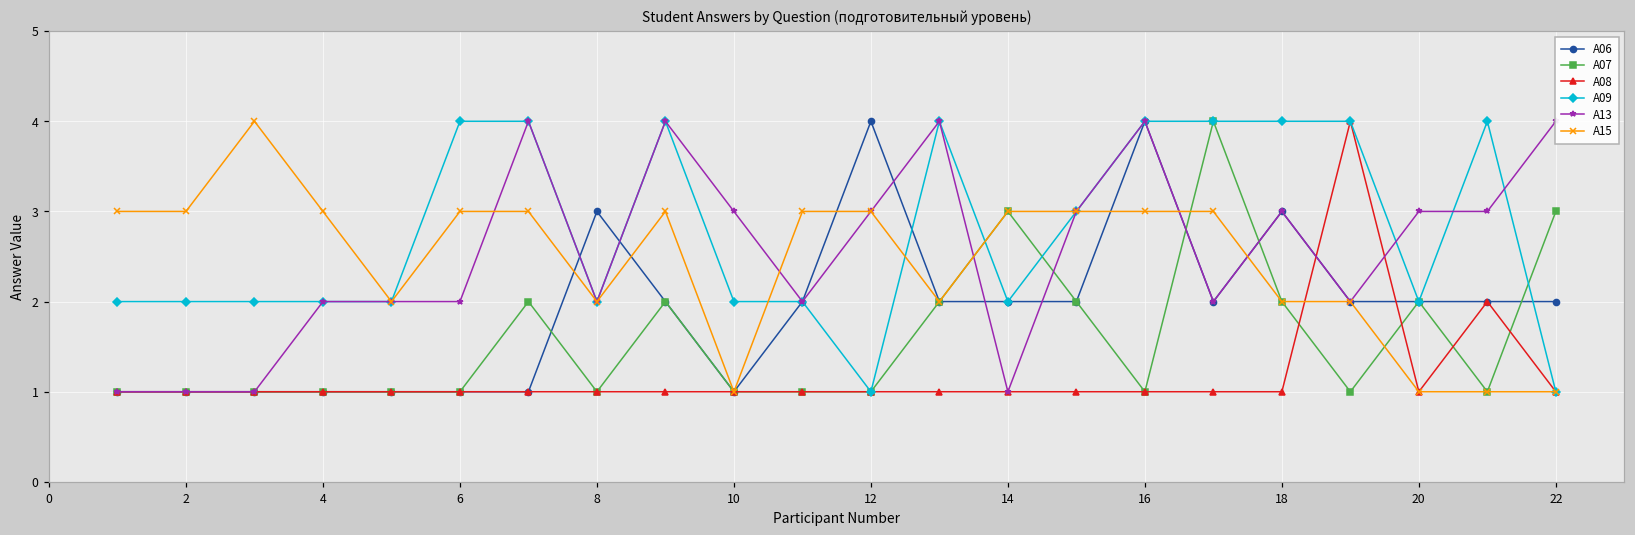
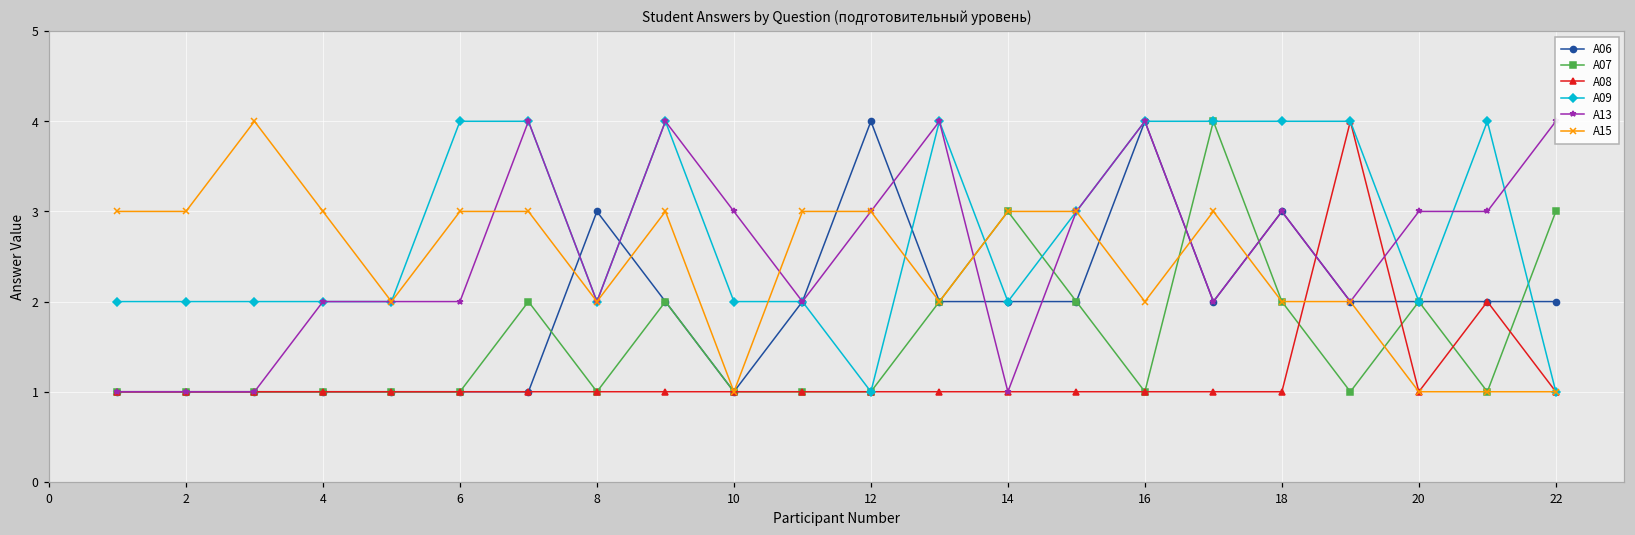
  {
    "A06": {
      "8": 3,
      "12": 4,
      "22": 2
    },
    "A07": {
      "22": 3
    },
    "A08": {
      "18": 1
    },
    "A09": {
      "2": 2,
      "6": 4,
      "10": 2,
      "18": 4
    },
    "A13": {
      "6": 2,
      "10": 3,
      "20": 3
    },
    "A15": {
      "2": 3,
      "4": 3,
      "6": 3,
-     "16": 3
+     "16": 2
    }
  }
